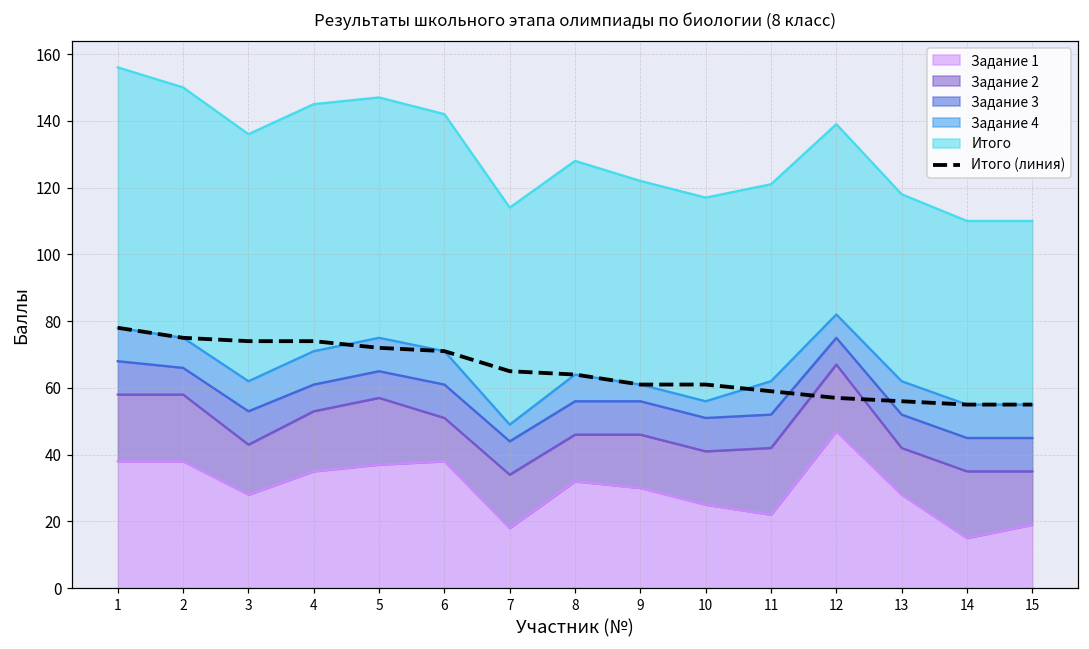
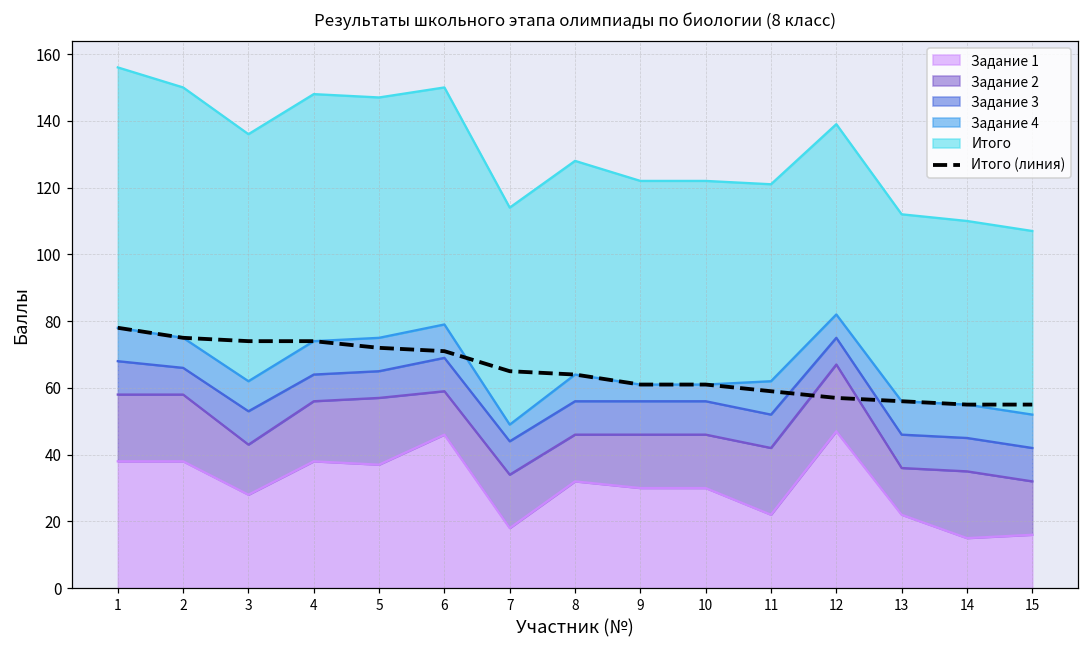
  {
    "Задание 1": {
      "1": 38,
      "2": 38,
      "3": 28,
-     "4": 35,
+     "4": 38,
      "5": 37,
-     "6": 38,
+     "6": 46,
      "7": 18,
      "8": 32,
      "9": 30,
-     "10": 25,
+     "10": 30,
      "11": 22,
      "12": 47,
-     "13": 28,
+     "13": 22,
      "14": 15,
-     "15": 19
+     "15": 16
    },
    "Итого (линия)": {
      "3": 74,
      "5": 72,
      "7": 65,
      "11": 59,
      "12": 57
    }
  }
